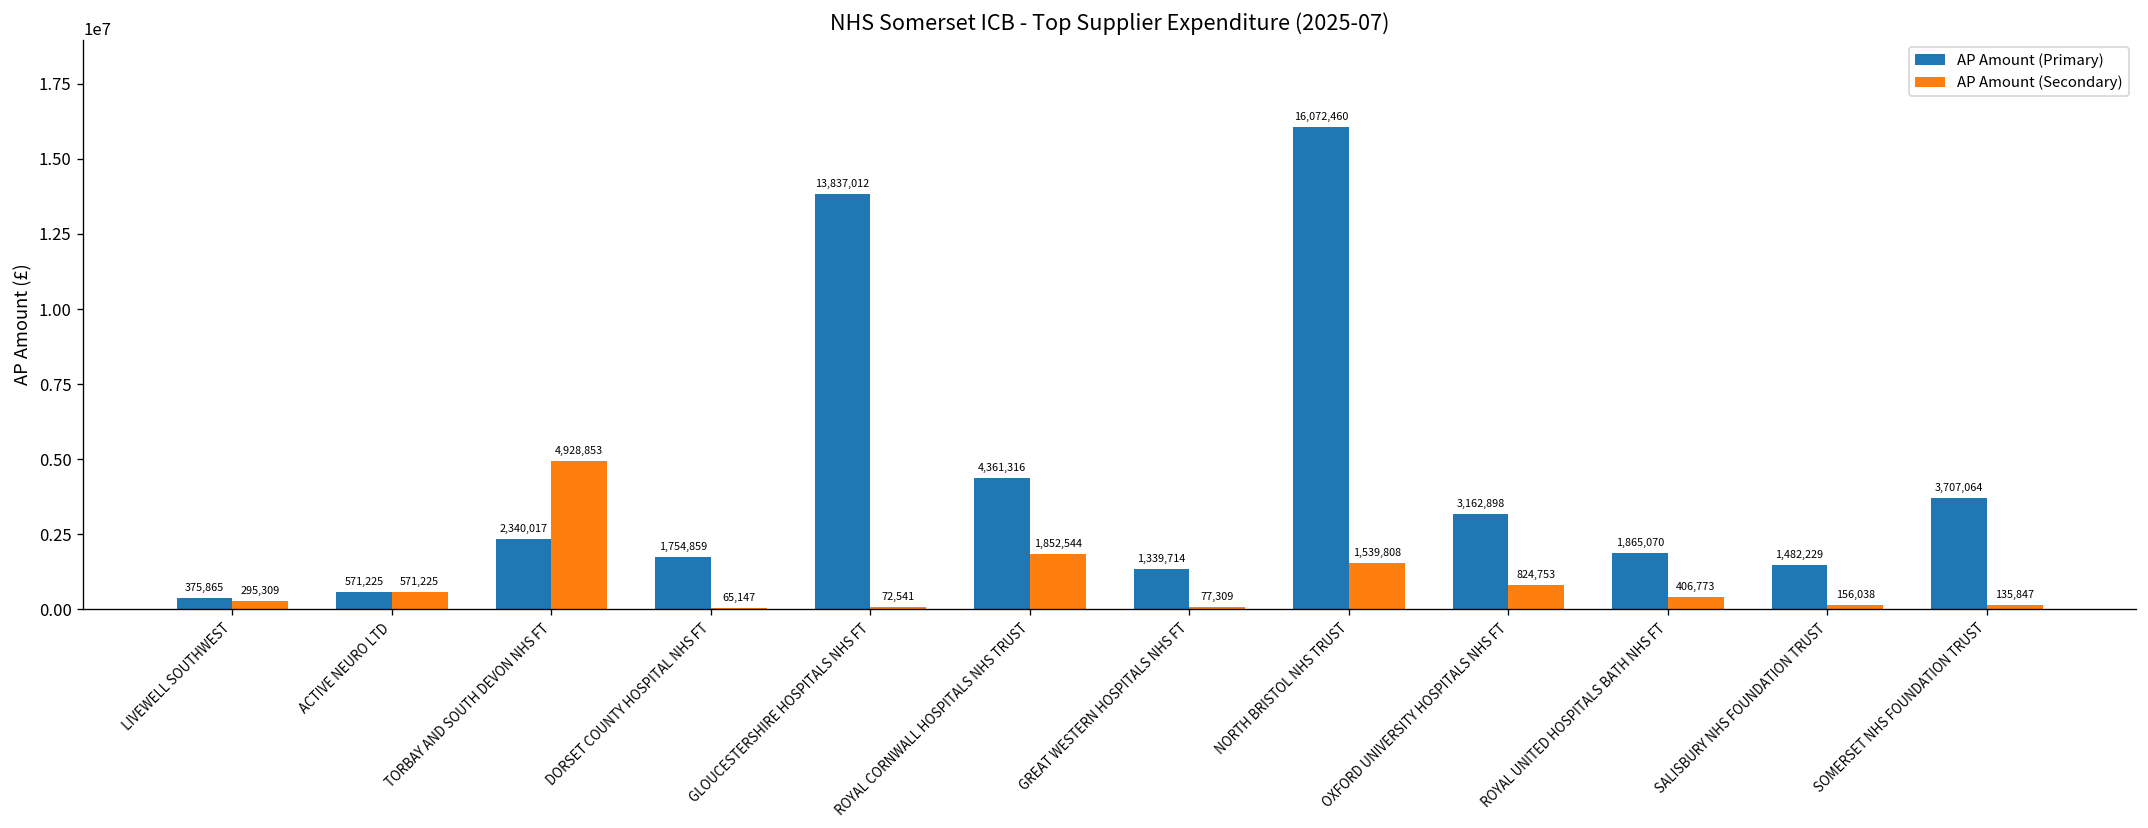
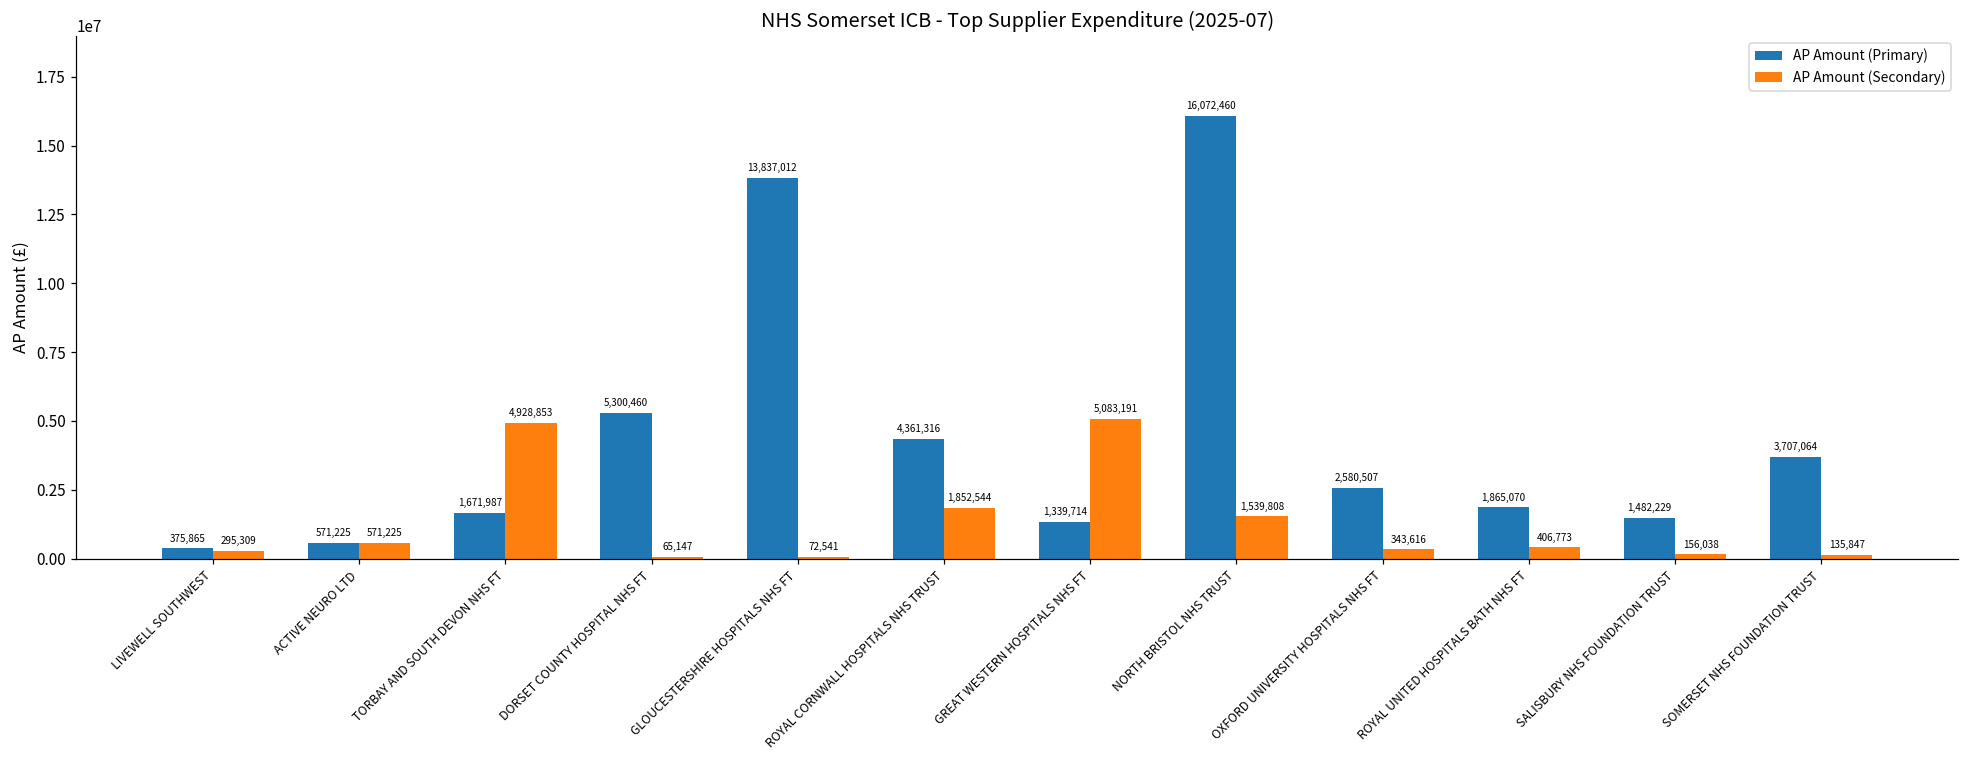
  {
    "AP Amount (Primary)": {
      "LIVEWELL SOUTHWEST": "375,865",
      "ACTIVE NEURO LTD": "571,225",
-     "TORBAY AND SOUTH DEVON NHS FT": "2,340,017",
-     "DORSET COUNTY HOSPITAL NHS FT": "1,754,859",
+     "TORBAY AND SOUTH DEVON NHS FT": "1,671,987",
+     "DORSET COUNTY HOSPITAL NHS FT": "5,300,460",
      "GLOUCESTERSHIRE HOSPITALS NHS FT": "13,837,012",
      "ROYAL CORNWALL HOSPITALS NHS TRUST": "4,361,316",
      "GREAT WESTERN HOSPITALS NHS FT": "1,339,714",
      "NORTH BRISTOL NHS TRUST": "16,072,460",
-     "OXFORD UNIVERSITY HOSPITALS NHS FT": "3,162,898",
+     "OXFORD UNIVERSITY HOSPITALS NHS FT": "2,580,507",
      "ROYAL UNITED HOSPITALS BATH NHS FT": "1,865,070",
      "SALISBURY NHS FOUNDATION TRUST": "1,482,229",
      "SOMERSET NHS FOUNDATION TRUST": "3,707,064"
    },
    "AP Amount (Secondary)": {
      "LIVEWELL SOUTHWEST": "295,309",
      "ACTIVE NEURO LTD": "571,225",
      "TORBAY AND SOUTH DEVON NHS FT": "4,928,853",
      "DORSET COUNTY HOSPITAL NHS FT": "65,147",
      "GLOUCESTERSHIRE HOSPITALS NHS FT": "72,541",
      "ROYAL CORNWALL HOSPITALS NHS TRUST": "1,852,544",
-     "GREAT WESTERN HOSPITALS NHS FT": "77,309",
+     "GREAT WESTERN HOSPITALS NHS FT": "5,083,191",
      "NORTH BRISTOL NHS TRUST": "1,539,808",
-     "OXFORD UNIVERSITY HOSPITALS NHS FT": "824,753",
+     "OXFORD UNIVERSITY HOSPITALS NHS FT": "343,616",
      "ROYAL UNITED HOSPITALS BATH NHS FT": "406,773",
      "SALISBURY NHS FOUNDATION TRUST": "156,038",
      "SOMERSET NHS FOUNDATION TRUST": "135,847"
    }
  }
